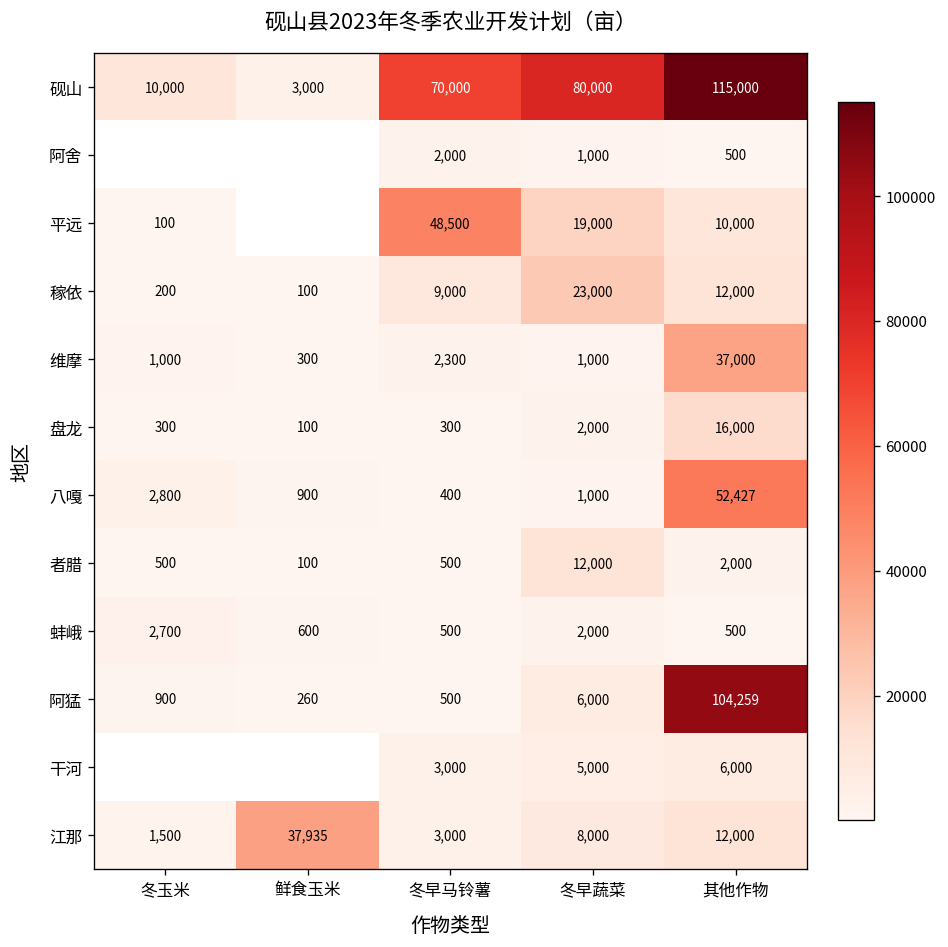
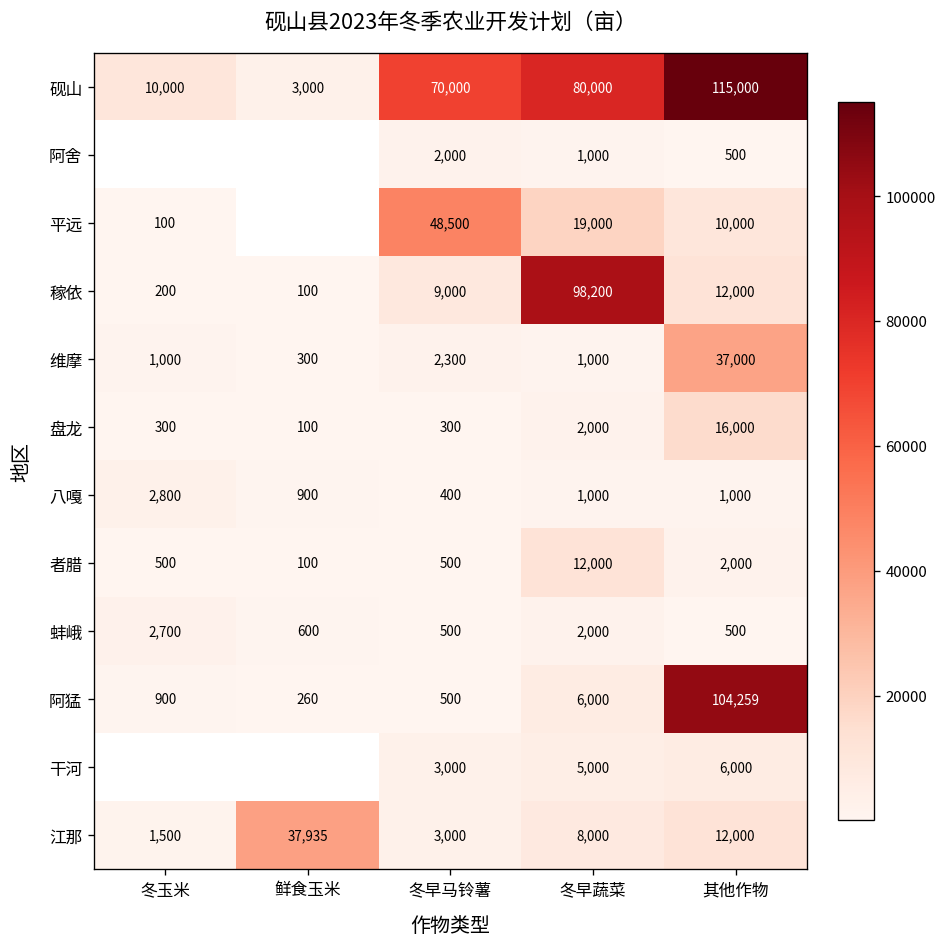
  {
    "砚山": {
      "冬玉米": "10,000",
      "鲜食玉米": "3,000",
      "冬早马铃薯": "70,000",
      "冬早蔬菜": "80,000",
      "其他作物": "115,000"
    },
    "阿舍": {
      "冬早马铃薯": "2,000",
      "冬早蔬菜": "1,000",
      "其他作物": "500"
    },
    "平远": {
      "冬玉米": "100",
      "冬早马铃薯": "48,500",
      "冬早蔬菜": "19,000",
      "其他作物": "10,000"
    },
    "稼依": {
      "冬玉米": "200",
      "鲜食玉米": "100",
      "冬早马铃薯": "9,000",
-     "冬早蔬菜": "23,000",
+     "冬早蔬菜": "98,200",
      "其他作物": "12,000"
    },
    "维摩": {
      "冬玉米": "1,000",
      "鲜食玉米": "300",
      "冬早马铃薯": "2,300",
      "冬早蔬菜": "1,000",
      "其他作物": "37,000"
    },
    "盘龙": {
      "冬玉米": "300",
      "鲜食玉米": "100",
      "冬早马铃薯": "300",
      "冬早蔬菜": "2,000",
      "其他作物": "16,000"
    },
    "八嘎": {
      "冬玉米": "2,800",
      "鲜食玉米": "900",
      "冬早马铃薯": "400",
      "冬早蔬菜": "1,000",
-     "其他作物": "52,427"
+     "其他作物": "1,000"
    },
    "者腊": {
      "冬玉米": "500",
      "鲜食玉米": "100",
      "冬早马铃薯": "500",
      "冬早蔬菜": "12,000",
      "其他作物": "2,000"
    },
    "蚌峨": {
      "冬玉米": "2,700",
      "鲜食玉米": "600",
      "冬早马铃薯": "500",
      "冬早蔬菜": "2,000",
      "其他作物": "500"
    },
    "阿猛": {
      "冬玉米": "900",
      "鲜食玉米": "260",
      "冬早马铃薯": "500",
      "冬早蔬菜": "6,000",
      "其他作物": "104,259"
    },
    "干河": {
      "冬早马铃薯": "3,000",
      "冬早蔬菜": "5,000",
      "其他作物": "6,000"
    },
    "江那": {
      "冬玉米": "1,500",
      "鲜食玉米": "37,935",
      "冬早马铃薯": "3,000",
      "冬早蔬菜": "8,000",
      "其他作物": "12,000"
    }
  }
